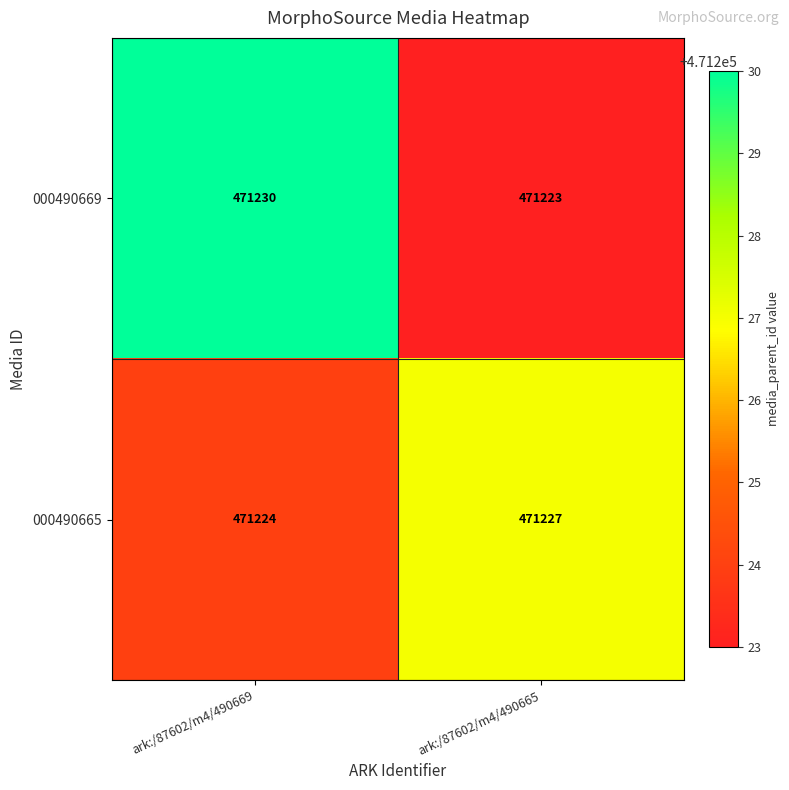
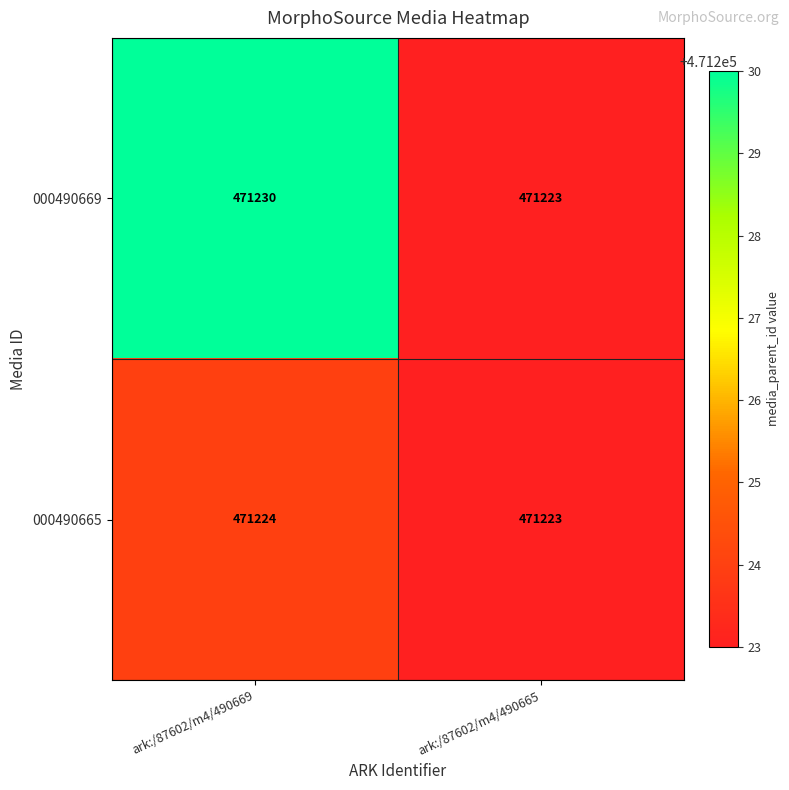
  {
    "000490669": {
      "ark:/87602/m4/490669": 471230,
      "ark:/87602/m4/490665": 471223
    },
    "000490665": {
      "ark:/87602/m4/490669": 471224,
-     "ark:/87602/m4/490665": 471227
+     "ark:/87602/m4/490665": 471223
    }
  }
